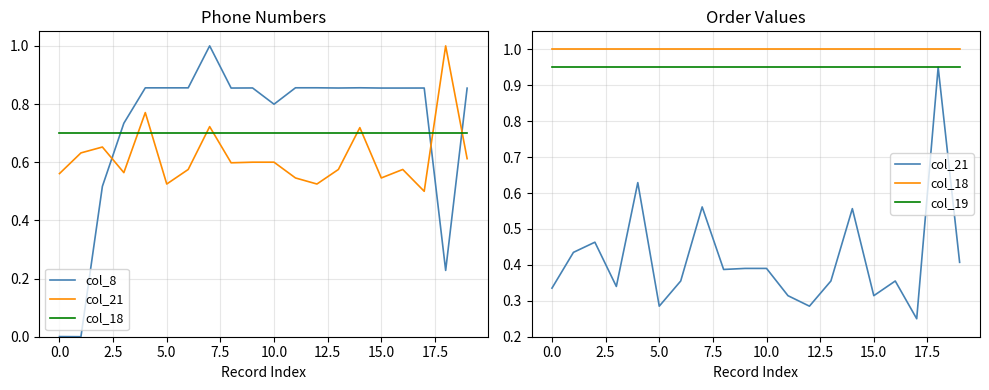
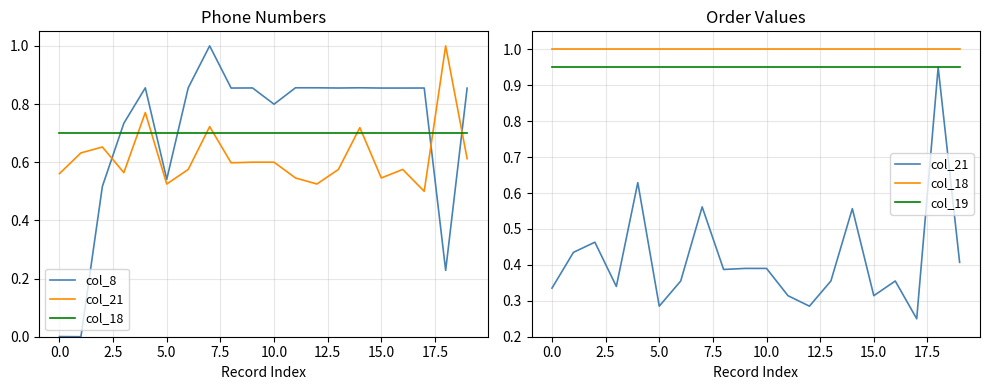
  {
    "Phone Numbers": {
      "col_8": {
        "0.0": 0.00,
-       "5.0": 0.86,
+       "5.0": 0.54,
        "10.0": 0.80,
        "15.0": 0.85
      }
    },
    "Order Values": {
      "col_21": {
        "0.0": 0.34,
        "5.0": 0.29,
        "10.0": 0.39,
        "15.0": 0.31
      },
      "col_18": {
        "0.0": 1.00,
        "5.0": 1.00,
        "10.0": 1.00,
        "15.0": 1.00
      },
      "col_19": {
        "0.0": 0.95,
        "5.0": 0.95,
        "10.0": 0.95,
        "15.0": 0.95
      }
    }
  }
